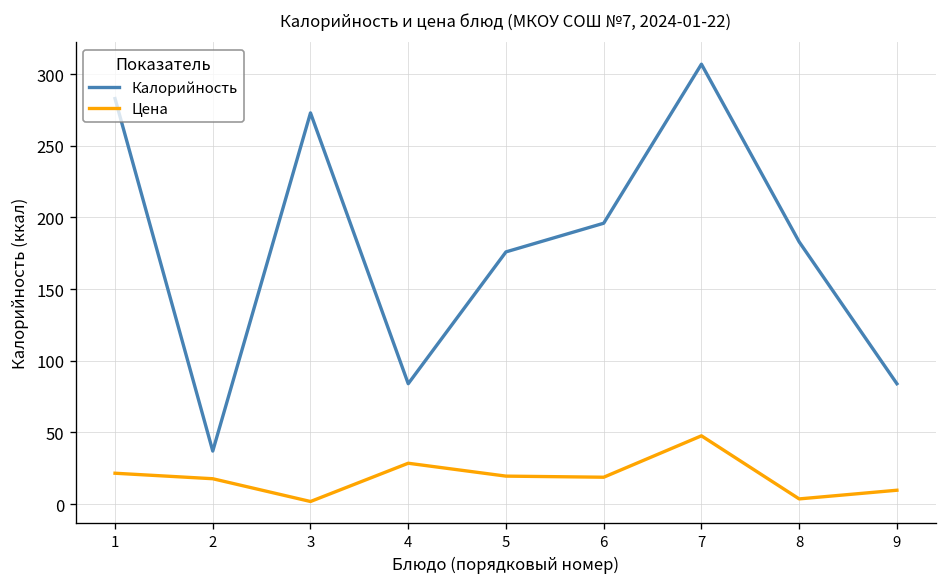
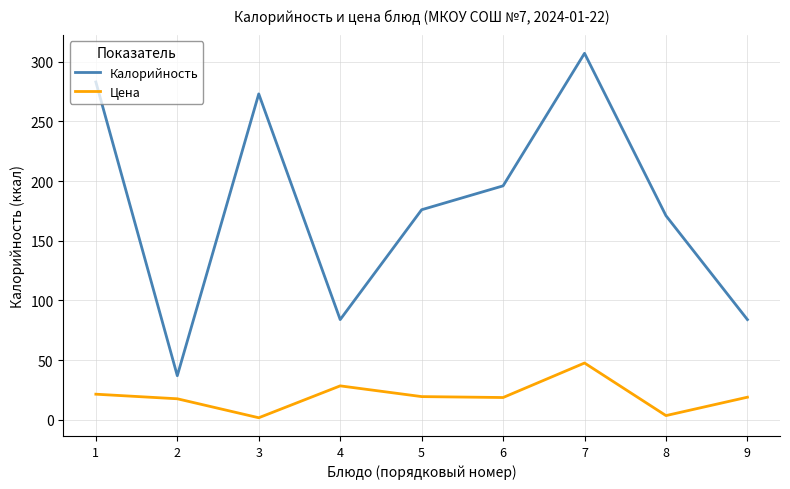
  {
    "Калорийность": {
      "2": 37,
      "3": 273,
      "4": 84,
      "5": 176,
      "6": 196,
      "7": 307,
-     "8": 183,
+     "8": 171,
      "9": 84
    },
    "Цена": {
      "1": 22,
      "2": 18,
      "3": 2,
      "4": 29,
      "5": 20,
      "6": 19,
      "7": 48,
      "8": 4,
-     "9": 10
+     "9": 19
    }
  }
